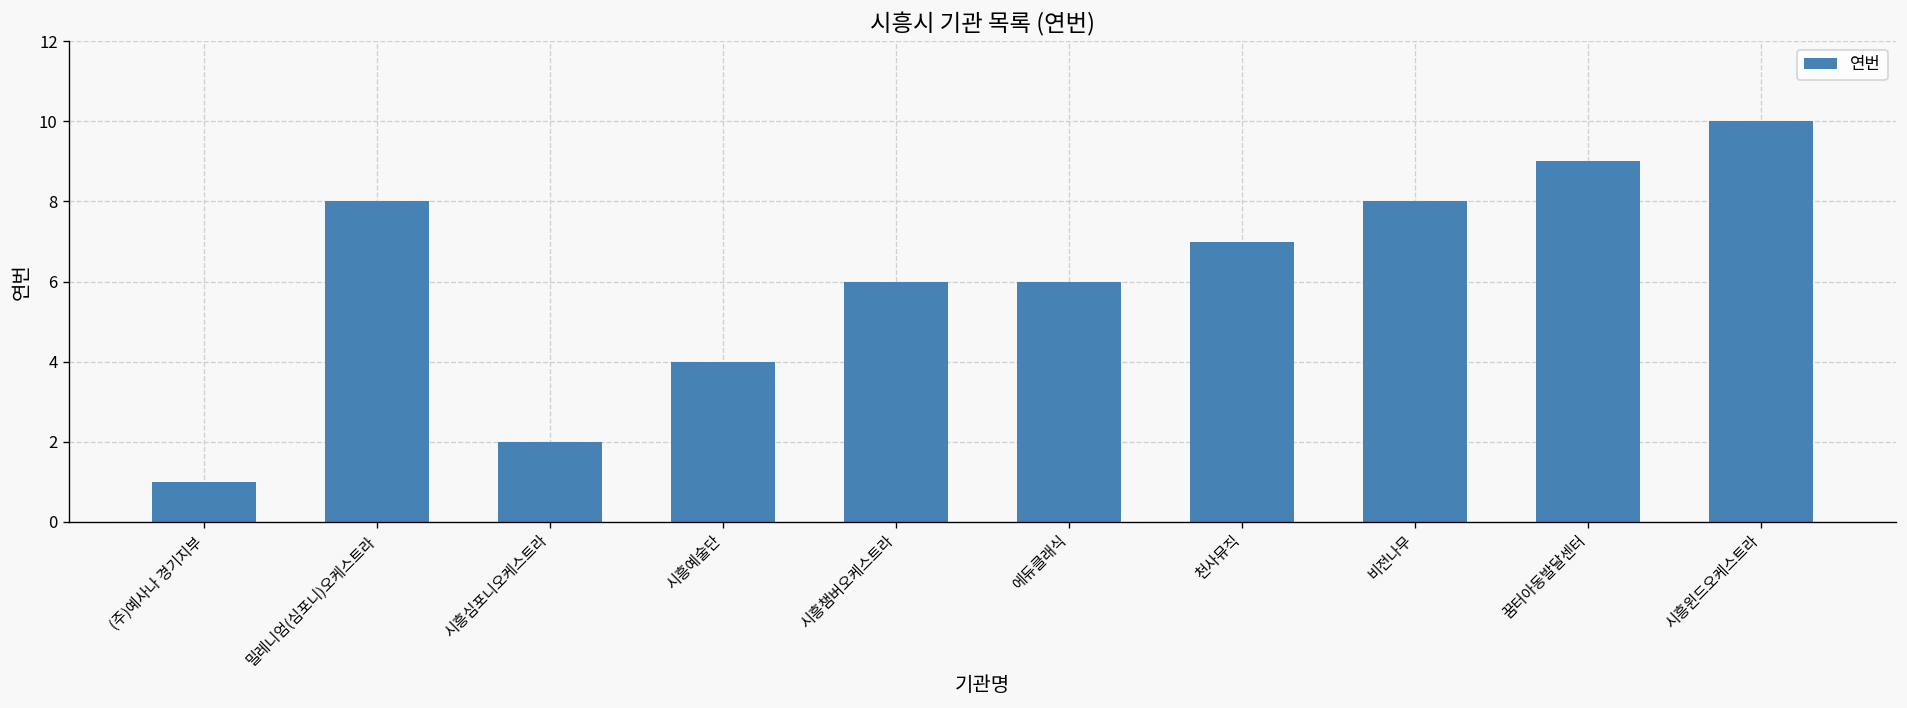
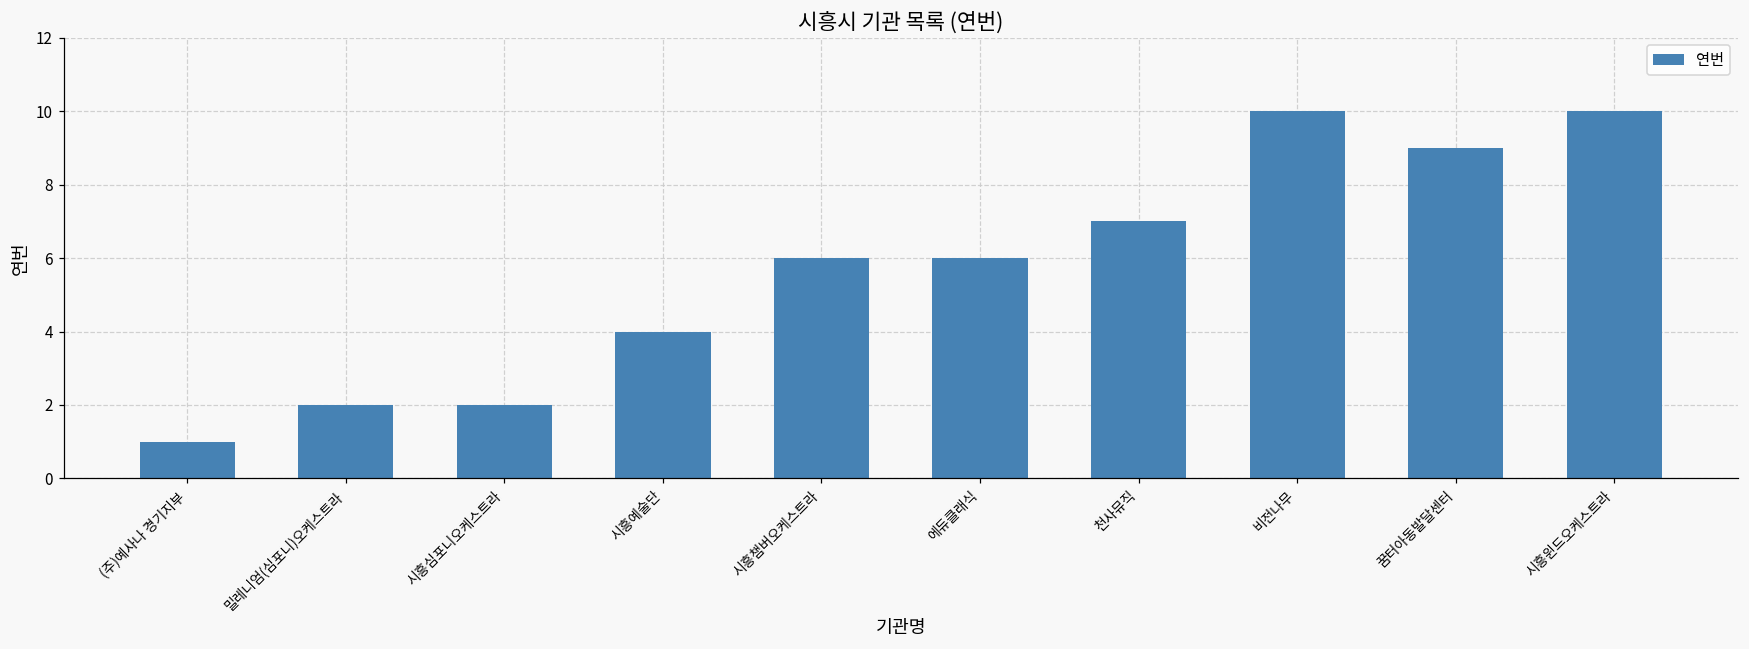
  {
    "(주)예사나 경기지부": 1,
-   "밀레니엄(심포니)오케스트라": 8,
+   "밀레니엄(심포니)오케스트라": 2,
    "시흥심포니오케스트라": 2,
    "시흥예술단": 4,
    "시흥챔버오케스트라": 6,
    "에듀클래식": 6,
    "천사뮤직": 7,
-   "비전나무": 8,
+   "비전나무": 10,
    "꿈터아동발달센터": 9,
    "시흥윈드오케스트라": 10
  }
